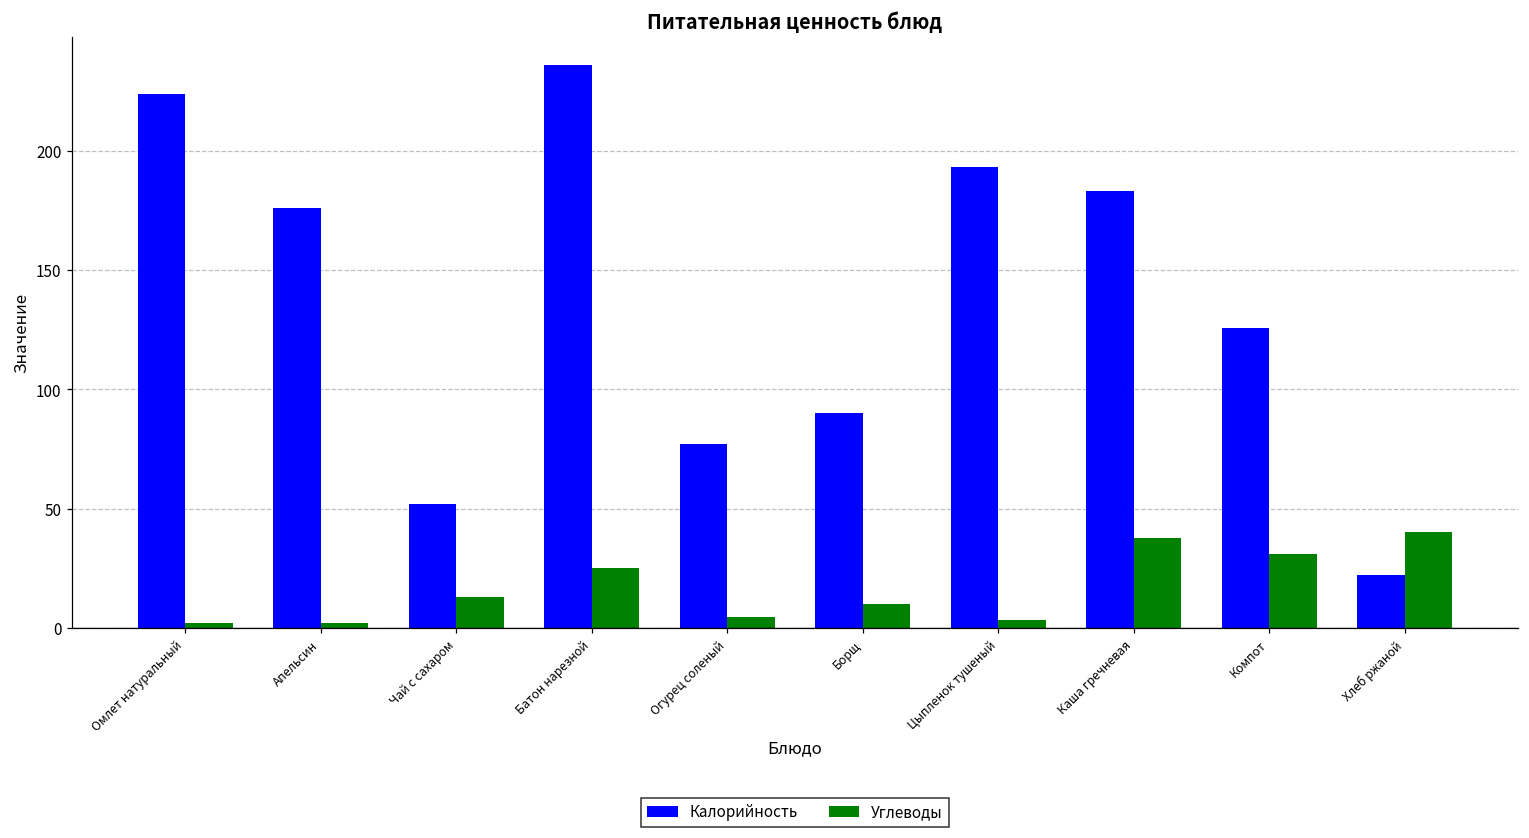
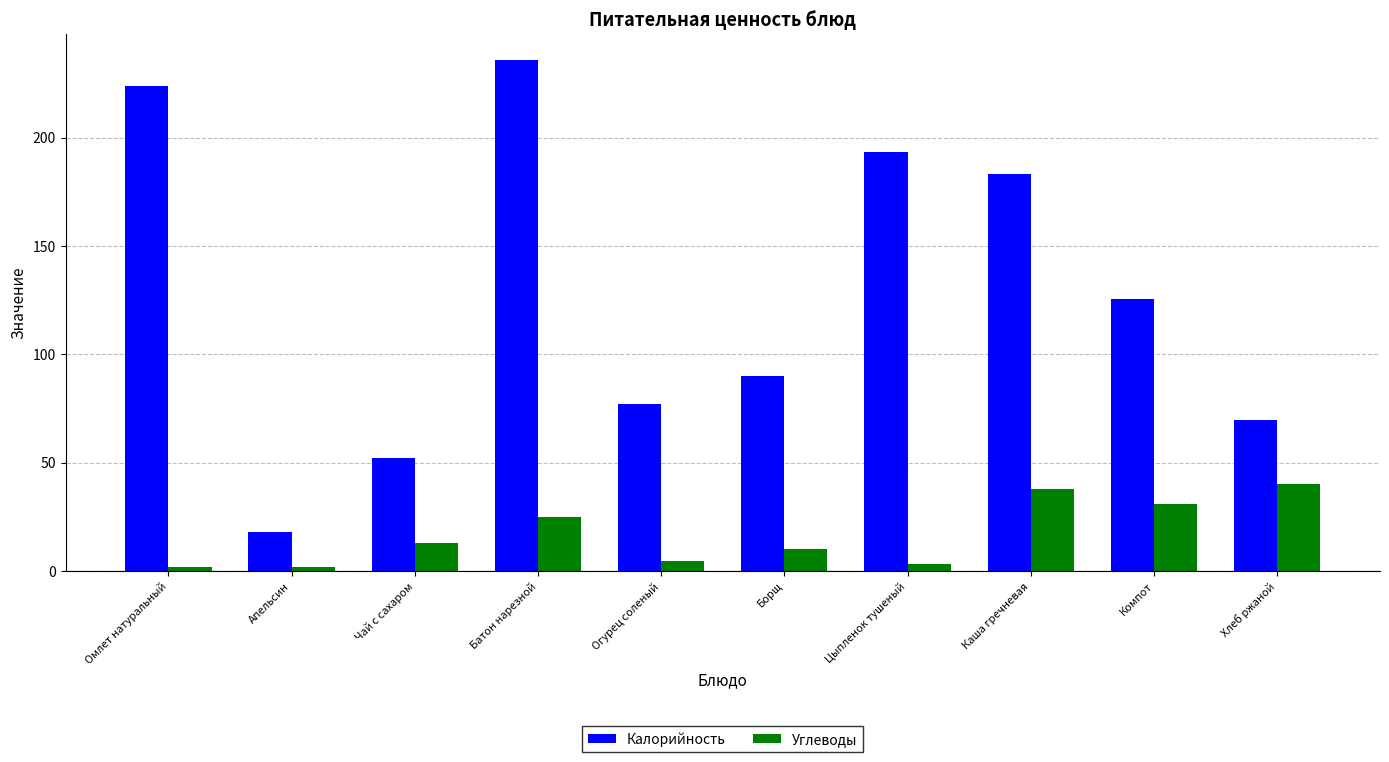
  {
    "Калорийность": {
      "Омлет натуральный": 224,
-     "Апельсин": 176,
+     "Апельсин": 18,
      "Чай с сахаром": 52,
      "Батон нарезной": 236,
      "Огурец соленый": 77,
      "Борщ": 90,
      "Цыпленок тушеный": 194,
      "Каша гречневая": 183,
      "Компот": 126,
-     "Хлеб ржаной": 22
+     "Хлеб ржаной": 70
    },
    "Углеводы": {
      "Омлет натуральный": 2,
      "Апельсин": 2,
      "Чай с сахаром": 13,
      "Батон нарезной": 25,
      "Огурец соленый": 4,
      "Борщ": 10,
      "Цыпленок тушеный": 3,
      "Каша гречневая": 38,
      "Компот": 31,
      "Хлеб ржаной": 40
    }
  }
